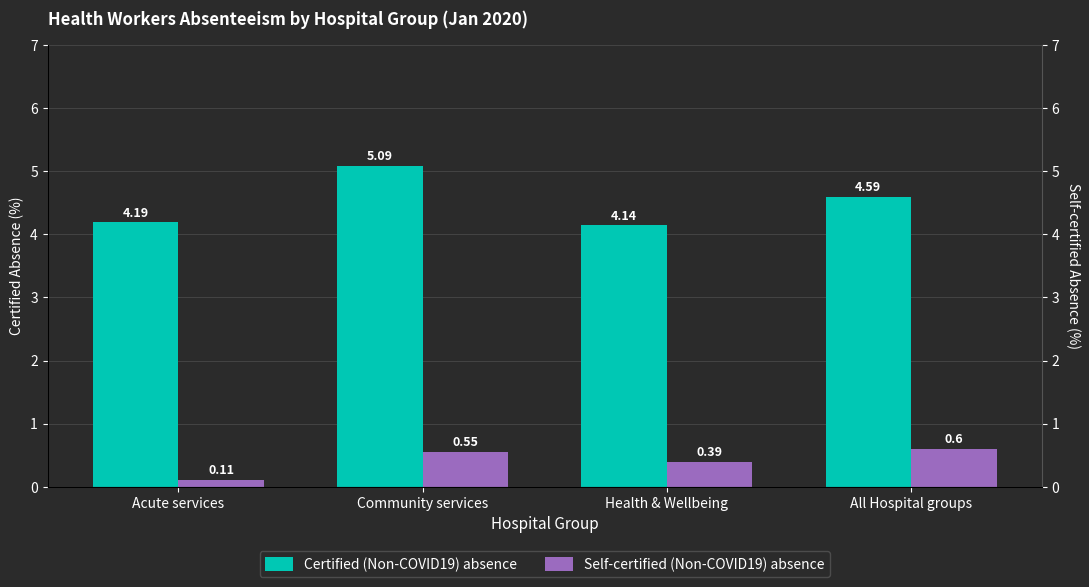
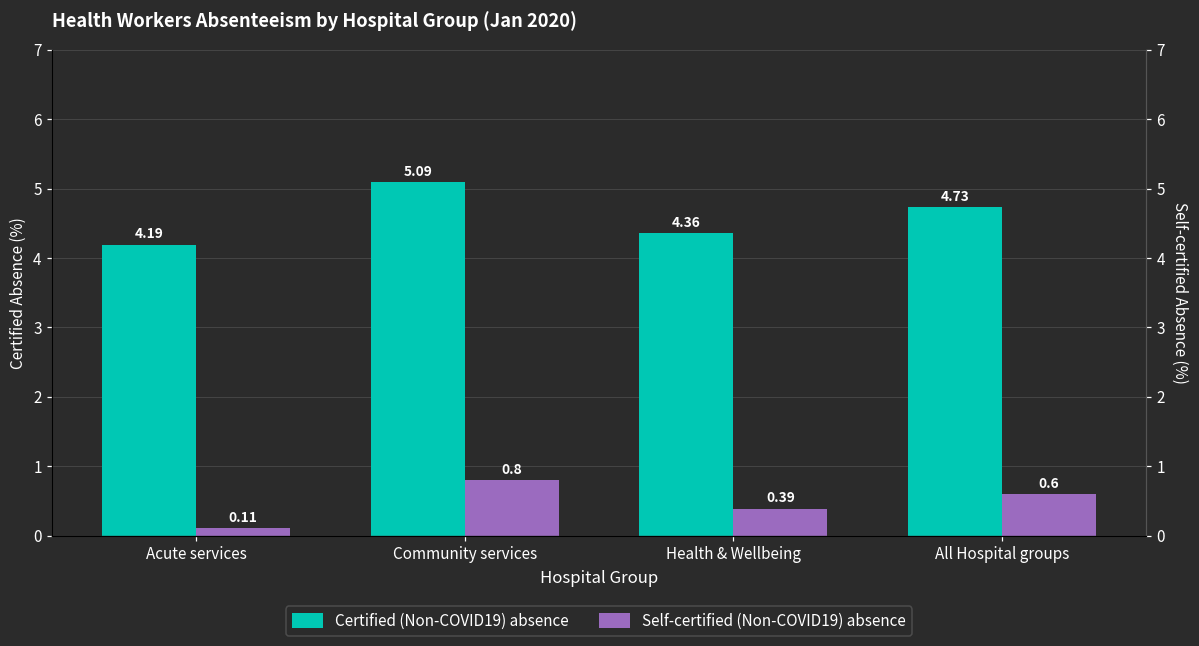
  {
    "Certified (Non-COVID19) absence": {
      "Acute services": 4.19,
      "Community services": 5.09,
-     "Health & Wellbeing": 4.14,
-     "All Hospital groups": 4.59
+     "Health & Wellbeing": 4.36,
+     "All Hospital groups": 4.73
    },
    "Self-certified (Non-COVID19) absence": {
      "Acute services": 0.11,
-     "Community services": 0.55,
+     "Community services": 0.8,
      "Health & Wellbeing": 0.39,
      "All Hospital groups": 0.6
    }
  }
